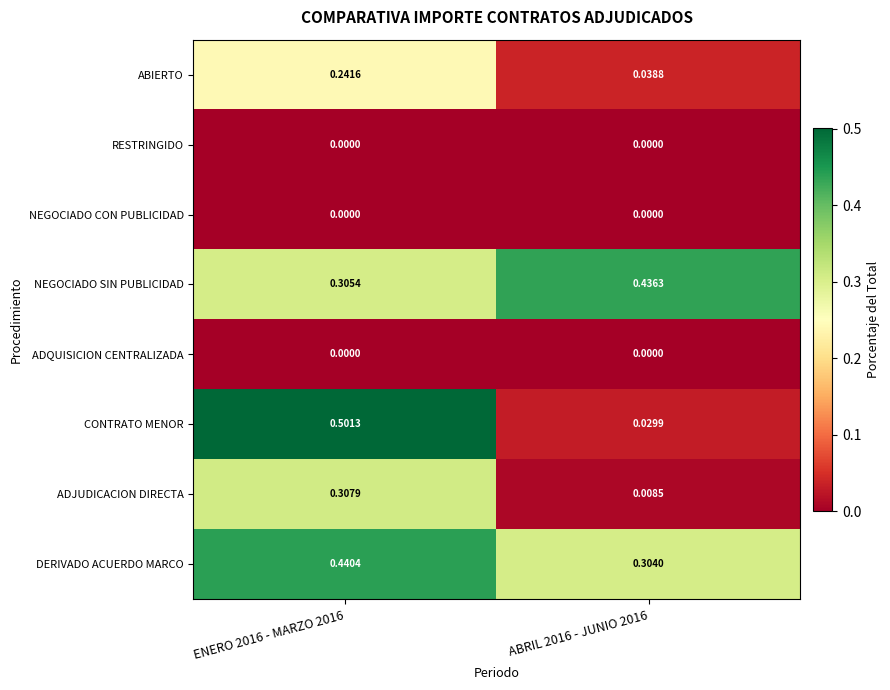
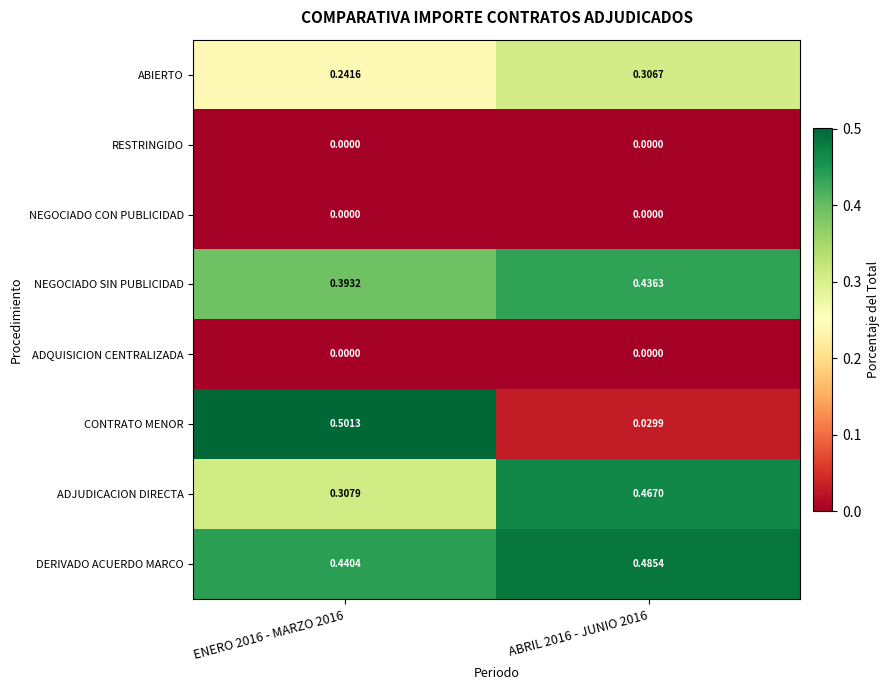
  {
    "ABIERTO": {
      "ENERO 2016 - MARZO 2016": 0.2416,
-     "ABRIL 2016 - JUNIO 2016": 0.0388
+     "ABRIL 2016 - JUNIO 2016": 0.3067
    },
    "RESTRINGIDO": {
      "ENERO 2016 - MARZO 2016": 0.0000,
      "ABRIL 2016 - JUNIO 2016": 0.0000
    },
    "NEGOCIADO CON PUBLICIDAD": {
      "ENERO 2016 - MARZO 2016": 0.0000,
      "ABRIL 2016 - JUNIO 2016": 0.0000
    },
    "NEGOCIADO SIN PUBLICIDAD": {
-     "ENERO 2016 - MARZO 2016": 0.3054,
+     "ENERO 2016 - MARZO 2016": 0.3932,
      "ABRIL 2016 - JUNIO 2016": 0.4363
    },
    "ADQUISICION CENTRALIZADA": {
      "ENERO 2016 - MARZO 2016": 0.0000,
      "ABRIL 2016 - JUNIO 2016": 0.0000
    },
    "CONTRATO MENOR": {
      "ENERO 2016 - MARZO 2016": 0.5013,
      "ABRIL 2016 - JUNIO 2016": 0.0299
    },
    "ADJUDICACION DIRECTA": {
      "ENERO 2016 - MARZO 2016": 0.3079,
-     "ABRIL 2016 - JUNIO 2016": 0.0085
+     "ABRIL 2016 - JUNIO 2016": 0.4670
    },
    "DERIVADO ACUERDO MARCO": {
      "ENERO 2016 - MARZO 2016": 0.4404,
-     "ABRIL 2016 - JUNIO 2016": 0.3040
+     "ABRIL 2016 - JUNIO 2016": 0.4854
    }
  }
